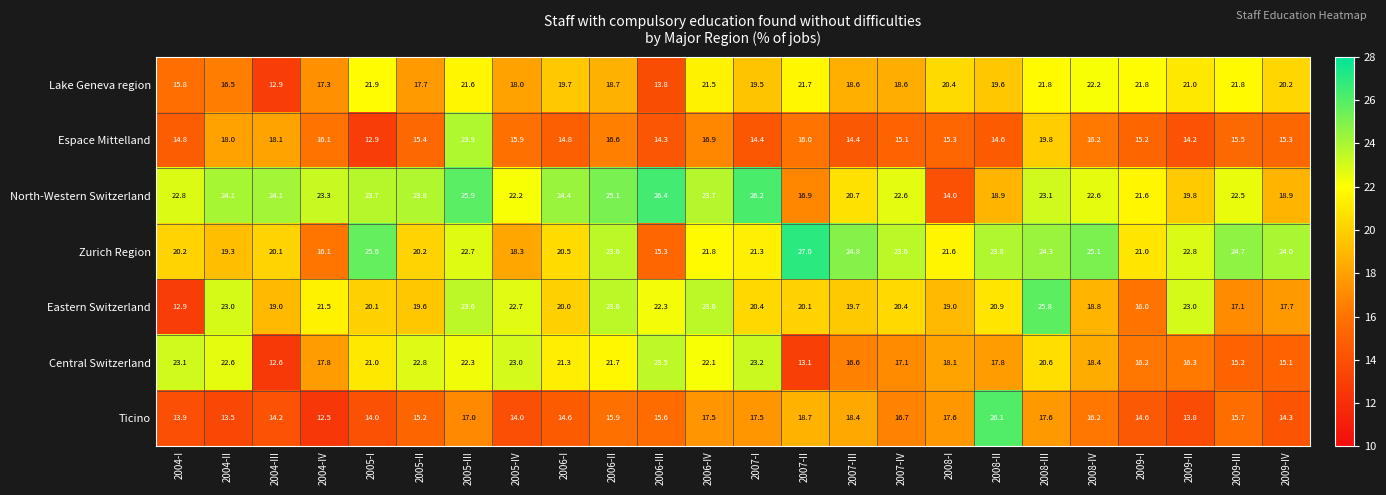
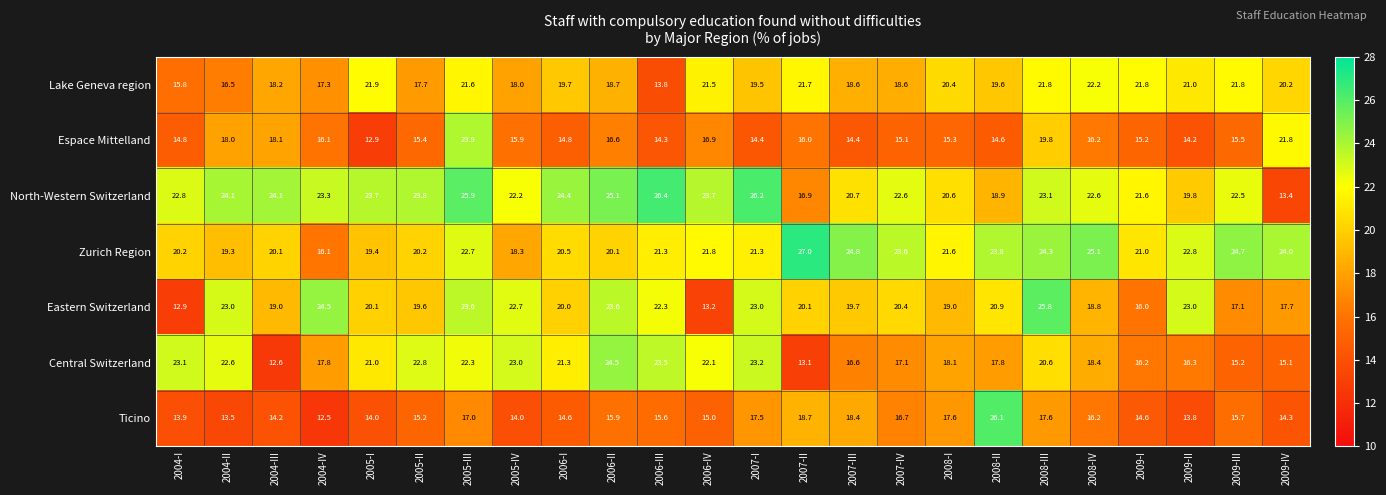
  {
    "Lake Geneva region": {
      "2004-I": 15.8,
      "2004-II": 16.5,
-     "2004-III": 12.9,
+     "2004-III": 18.2,
      "2004-IV": 17.3,
      "2005-I": 21.9,
      "2005-II": 17.7,
      "2005-III": 21.6,
      "2005-IV": 18.0,
      "2006-I": 19.7,
      "2006-II": 18.7,
      "2006-III": 13.8,
      "2006-IV": 21.5,
      "2007-I": 19.5,
      "2007-II": 21.7,
      "2007-III": 18.6,
      "2007-IV": 18.6,
      "2008-I": 20.4,
      "2008-II": 19.6,
      "2008-III": 21.8,
      "2008-IV": 22.2,
      "2009-I": 21.8,
      "2009-II": 21.0,
      "2009-III": 21.8,
      "2009-IV": 20.2
    },
    "Espace Mittelland": {
      "2004-I": 14.8,
      "2004-II": 18.0,
      "2004-III": 18.1,
      "2004-IV": 16.1,
      "2005-I": 12.9,
      "2005-II": 15.4,
      "2005-III": 23.9,
      "2005-IV": 15.9,
      "2006-I": 14.8,
      "2006-II": 16.6,
      "2006-III": 14.3,
      "2006-IV": 16.9,
      "2007-I": 14.4,
      "2007-II": 16.0,
      "2007-III": 14.4,
      "2007-IV": 15.1,
      "2008-I": 15.3,
      "2008-II": 14.6,
      "2008-III": 19.8,
      "2008-IV": 16.2,
      "2009-I": 15.2,
      "2009-II": 14.2,
      "2009-III": 15.5,
-     "2009-IV": 15.3
+     "2009-IV": 21.8
    },
    "North-Western Switzerland": {
      "2004-I": 22.8,
      "2004-II": 24.1,
      "2004-III": 24.1,
      "2004-IV": 23.3,
      "2005-I": 23.7,
      "2005-II": 23.8,
      "2005-III": 25.9,
      "2005-IV": 22.2,
      "2006-I": 24.4,
      "2006-II": 25.1,
      "2006-III": 26.4,
      "2006-IV": 23.7,
      "2007-I": 26.2,
      "2007-II": 16.9,
      "2007-III": 20.7,
      "2007-IV": 22.6,
-     "2008-I": 14.0,
+     "2008-I": 20.6,
      "2008-II": 18.9,
      "2008-III": 23.1,
      "2008-IV": 22.6,
      "2009-I": 21.6,
      "2009-II": 19.8,
      "2009-III": 22.5,
-     "2009-IV": 18.9
+     "2009-IV": 13.4
    },
    "Zurich Region": {
      "2004-I": 20.2,
      "2004-II": 19.3,
      "2004-III": 20.1,
      "2004-IV": 16.1,
-     "2005-I": 25.6,
+     "2005-I": 19.4,
      "2005-II": 20.2,
      "2005-III": 22.7,
      "2005-IV": 18.3,
      "2006-I": 20.5,
-     "2006-II": 23.6,
-     "2006-III": 15.3,
+     "2006-II": 20.1,
+     "2006-III": 21.3,
      "2006-IV": 21.8,
      "2007-I": 21.3,
      "2007-II": 27.0,
      "2007-III": 24.8,
      "2007-IV": 23.6,
      "2008-I": 21.6,
      "2008-II": 23.8,
      "2008-III": 24.3,
      "2008-IV": 25.1,
      "2009-I": 21.0,
      "2009-II": 22.8,
      "2009-III": 24.7,
      "2009-IV": 24.0
    },
    "Eastern Switzerland": {
      "2004-I": 12.9,
      "2004-II": 23.0,
      "2004-III": 19.0,
-     "2004-IV": 21.5,
+     "2004-IV": 24.5,
      "2005-I": 20.1,
      "2005-II": 19.6,
      "2005-III": 23.6,
      "2005-IV": 22.7,
      "2006-I": 20.0,
      "2006-II": 23.6,
      "2006-III": 22.3,
-     "2006-IV": 23.6,
-     "2007-I": 20.4,
+     "2006-IV": 13.2,
+     "2007-I": 23.0,
      "2007-II": 20.1,
      "2007-III": 19.7,
      "2007-IV": 20.4,
      "2008-I": 19.0,
      "2008-II": 20.9,
      "2008-III": 25.8,
      "2008-IV": 18.8,
      "2009-I": 16.0,
      "2009-II": 23.0,
      "2009-III": 17.1,
      "2009-IV": 17.7
    },
    "Central Switzerland": {
      "2004-I": 23.1,
      "2004-II": 22.6,
      "2004-III": 12.6,
      "2004-IV": 17.8,
      "2005-I": 21.0,
      "2005-II": 22.8,
      "2005-III": 22.3,
      "2005-IV": 23.0,
      "2006-I": 21.3,
-     "2006-II": 21.7,
+     "2006-II": 24.5,
      "2006-III": 23.5,
      "2006-IV": 22.1,
      "2007-I": 23.2,
      "2007-II": 13.1,
      "2007-III": 16.6,
      "2007-IV": 17.1,
      "2008-I": 18.1,
      "2008-II": 17.8,
      "2008-III": 20.6,
      "2008-IV": 18.4,
      "2009-I": 16.2,
      "2009-II": 16.3,
      "2009-III": 15.2,
      "2009-IV": 15.1
    },
    "Ticino": {
      "2004-I": 13.9,
      "2004-II": 13.5,
      "2004-III": 14.2,
      "2004-IV": 12.5,
      "2005-I": 14.0,
      "2005-II": 15.2,
      "2005-III": 17.0,
      "2005-IV": 14.0,
      "2006-I": 14.6,
      "2006-II": 15.9,
      "2006-III": 15.6,
-     "2006-IV": 17.5,
+     "2006-IV": 15.0,
      "2007-I": 17.5,
      "2007-II": 18.7,
      "2007-III": 18.4,
      "2007-IV": 16.7,
      "2008-I": 17.6,
      "2008-II": 26.1,
      "2008-III": 17.6,
      "2008-IV": 16.2,
      "2009-I": 14.6,
      "2009-II": 13.8,
      "2009-III": 15.7,
      "2009-IV": 14.3
    }
  }
